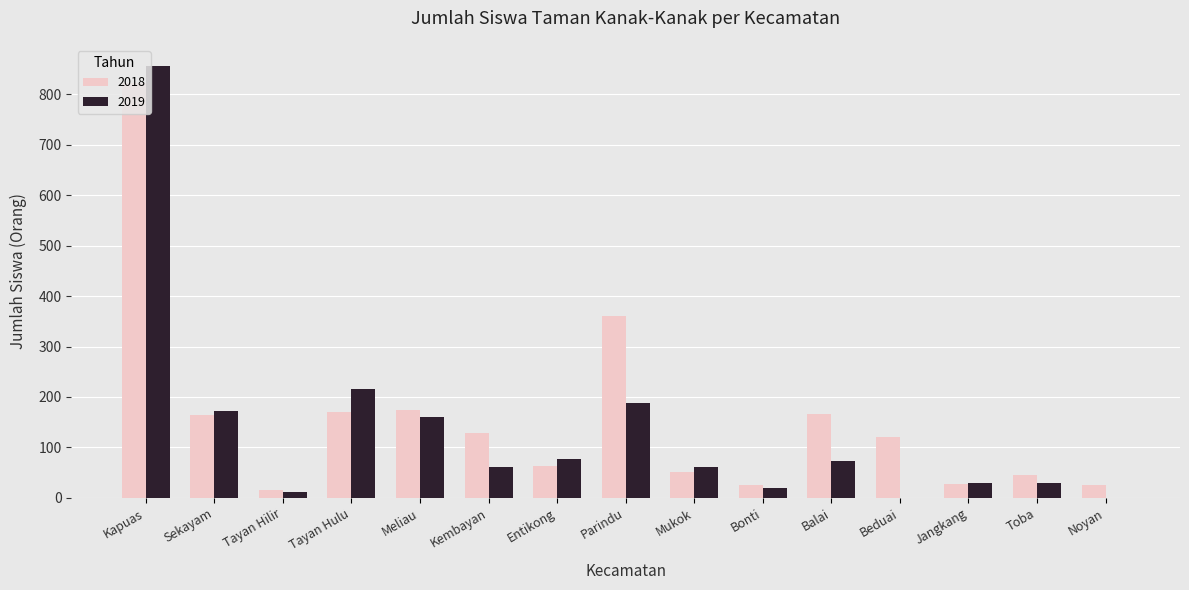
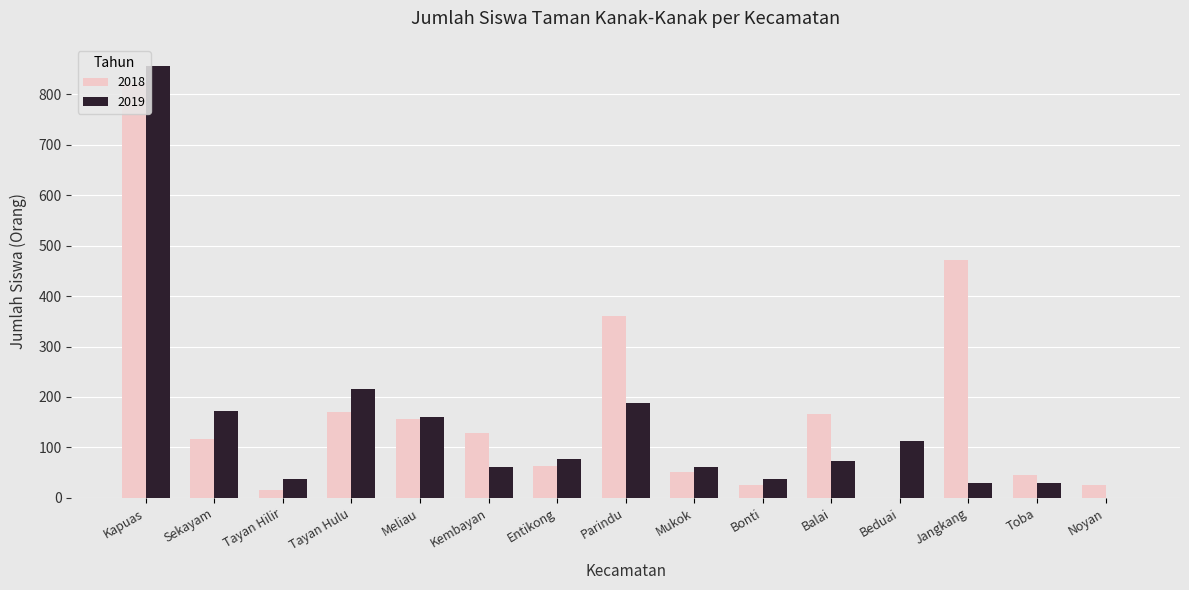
  {
    "2018": {
-     "Sekayam": 160,
+     "Sekayam": 120,
      "Tayan Hilir": 20,
      "Tayan Hulu": 170,
-     "Meliau": 180,
+     "Meliau": 160,
      "Kembayan": 130,
      "Entikong": 60,
      "Parindu": 360,
      "Mukok": 50,
      "Bonti": 30,
      "Balai": 170,
-     "Beduai": 120,
-     "Jangkang": 30,
+     "Beduai": 0,
+     "Jangkang": 470,
      "Toba": 50,
      "Noyan": 30
    },
    "2019": {
      "Kapuas": 860,
      "Sekayam": 170,
-     "Tayan Hilir": 10,
+     "Tayan Hilir": 40,
      "Tayan Hulu": 220,
      "Meliau": 160,
      "Kembayan": 60,
      "Entikong": 80,
      "Parindu": 190,
      "Mukok": 60,
-     "Bonti": 20,
+     "Bonti": 40,
      "Balai": 70,
-     "Beduai": 0,
+     "Beduai": 110,
      "Jangkang": 30,
      "Toba": 30,
      "Noyan": 0
    }
  }
